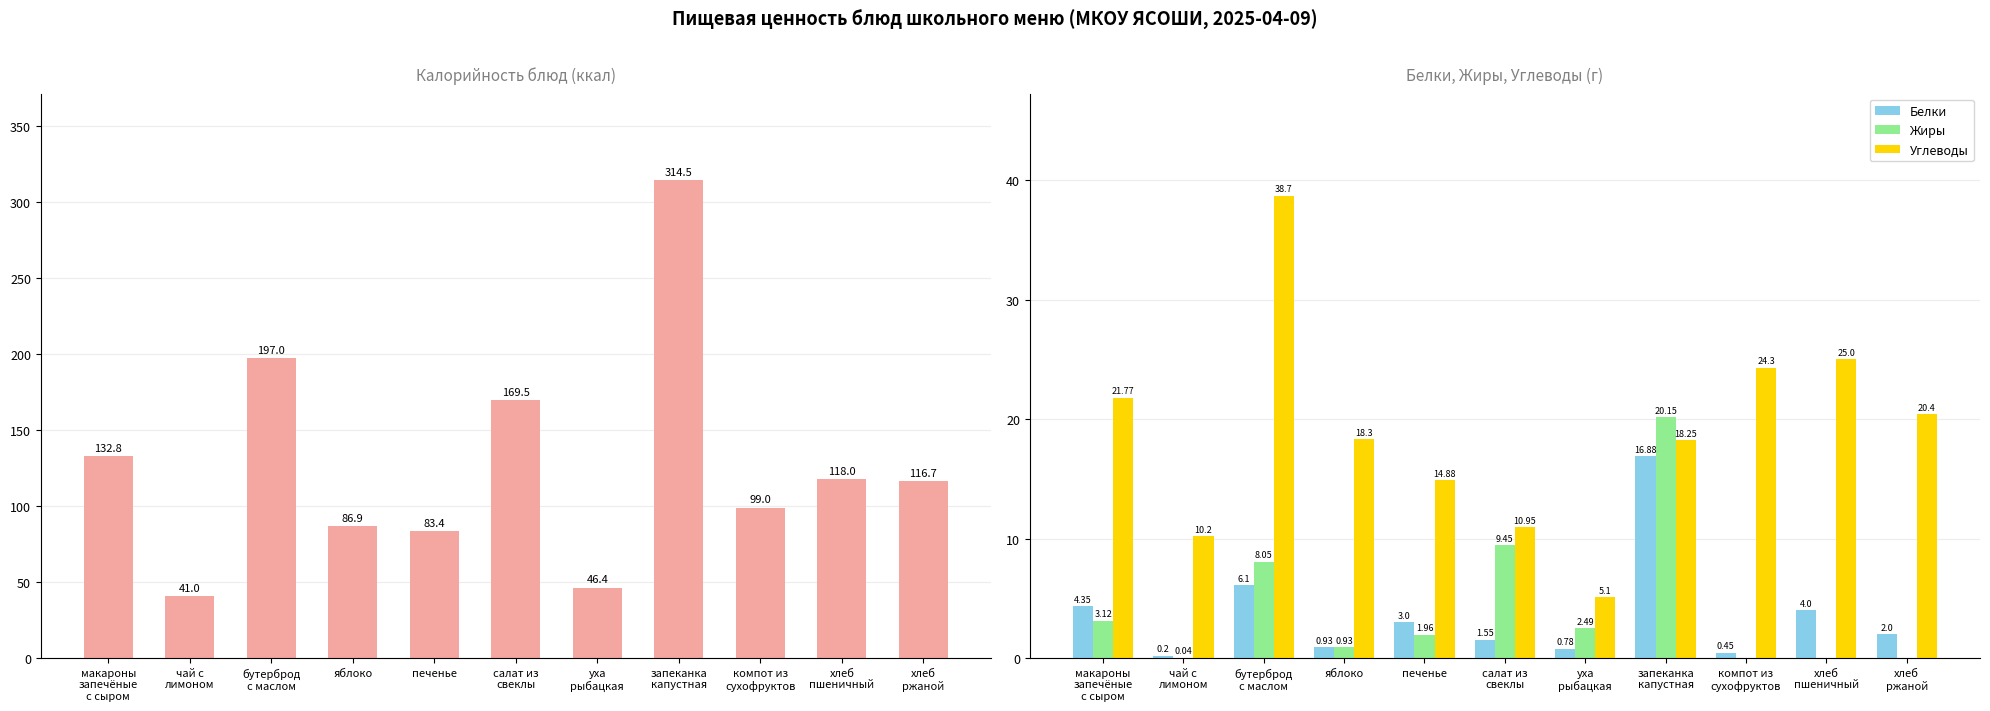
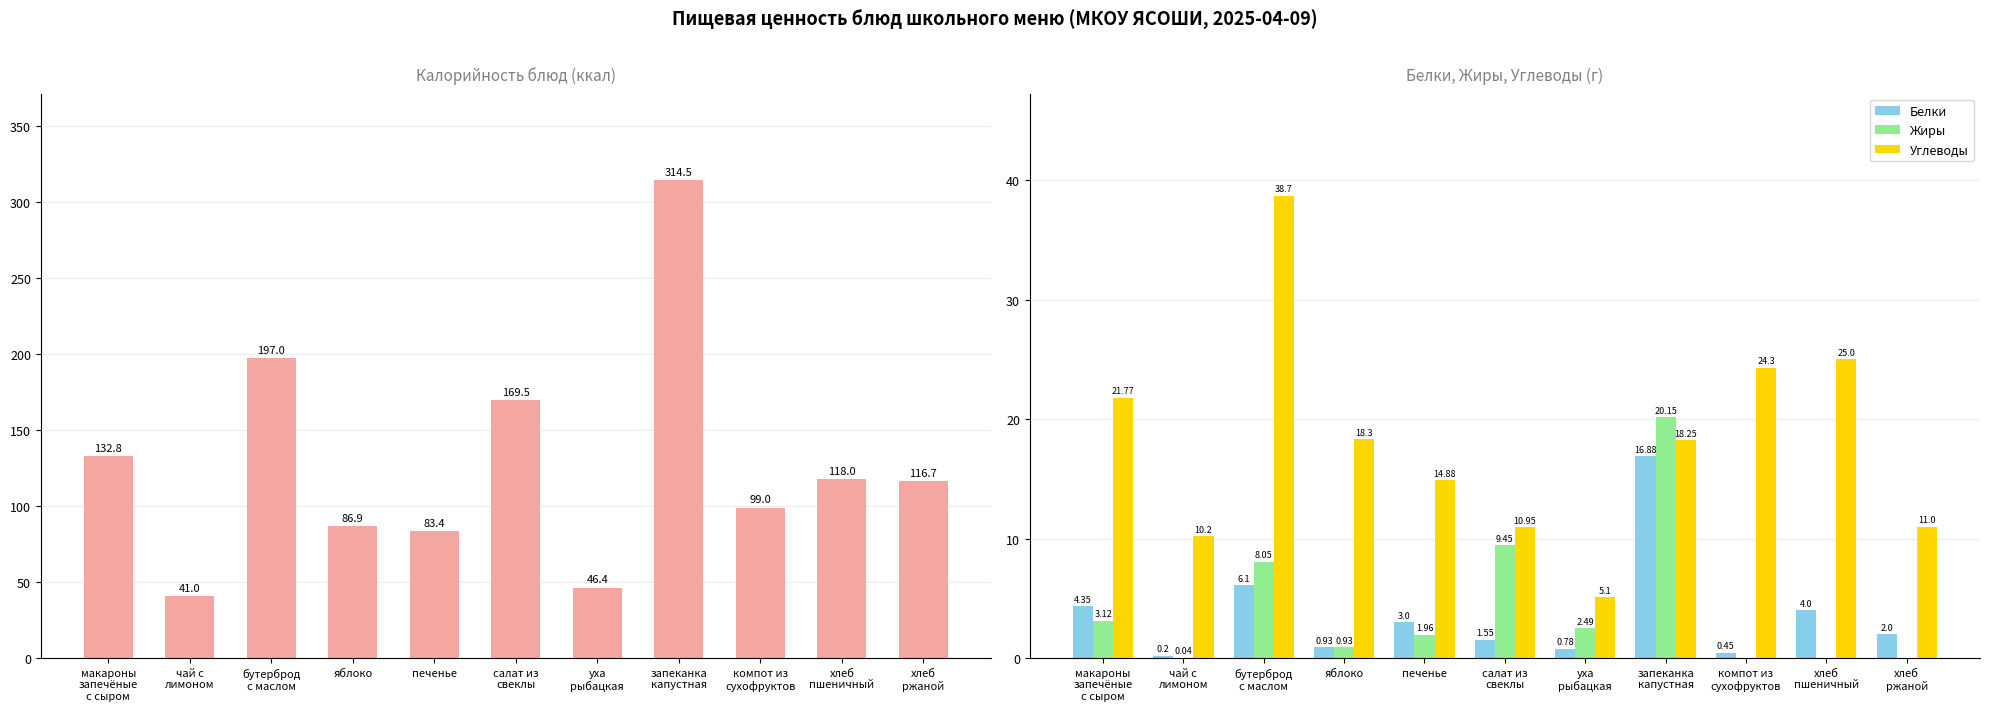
  {
    "Калорийность блюд (ккал)": {
      "макароны запечёные с сыром": 132.8,
      "чай с лимоном": 41.0,
      "бутерброд с маслом": 197.0,
      "яблоко": 86.9,
      "печенье": 83.4,
      "салат из свеклы": 169.5,
      "уха рыбацкая": 46.4,
      "запеканка капустная": 314.5,
      "компот из сухофруктов": 99.0,
      "хлеб пшеничный": 118.0,
      "хлеб ржаной": 116.7
    },
    "Белки, Жиры, Углеводы (г)": {
      "Белки": {
        "макароны запечёные с сыром": 4.35,
        "чай с лимоном": 0.2,
        "бутерброд с маслом": 6.1,
        "яблоко": 0.93,
        "печенье": 3.0,
        "салат из свеклы": 1.55,
        "уха рыбацкая": 0.78,
        "запеканка капустная": 16.88,
        "компот из сухофруктов": 0.45,
        "хлеб пшеничный": 4.0,
        "хлеб ржаной": 2.0
      },
      "Жиры": {
        "макароны запечёные с сыром": 3.12,
        "чай с лимоном": 0.04,
        "бутерброд с маслом": 8.05,
        "яблоко": 0.93,
        "печенье": 1.96,
        "салат из свеклы": 9.45,
        "уха рыбацкая": 2.49,
        "запеканка капустная": 20.15
      },
      "Углеводы": {
        "макароны запечёные с сыром": 21.77,
        "чай с лимоном": 10.2,
        "бутерброд с маслом": 38.7,
        "яблоко": 18.3,
        "печенье": 14.88,
        "салат из свеклы": 10.95,
        "уха рыбацкая": 5.1,
        "запеканка капустная": 18.25,
        "компот из сухофруктов": 24.3,
        "хлеб пшеничный": 25.0,
-       "хлеб ржаной": 20.4
+       "хлеб ржаной": 11.0
      }
    }
  }
